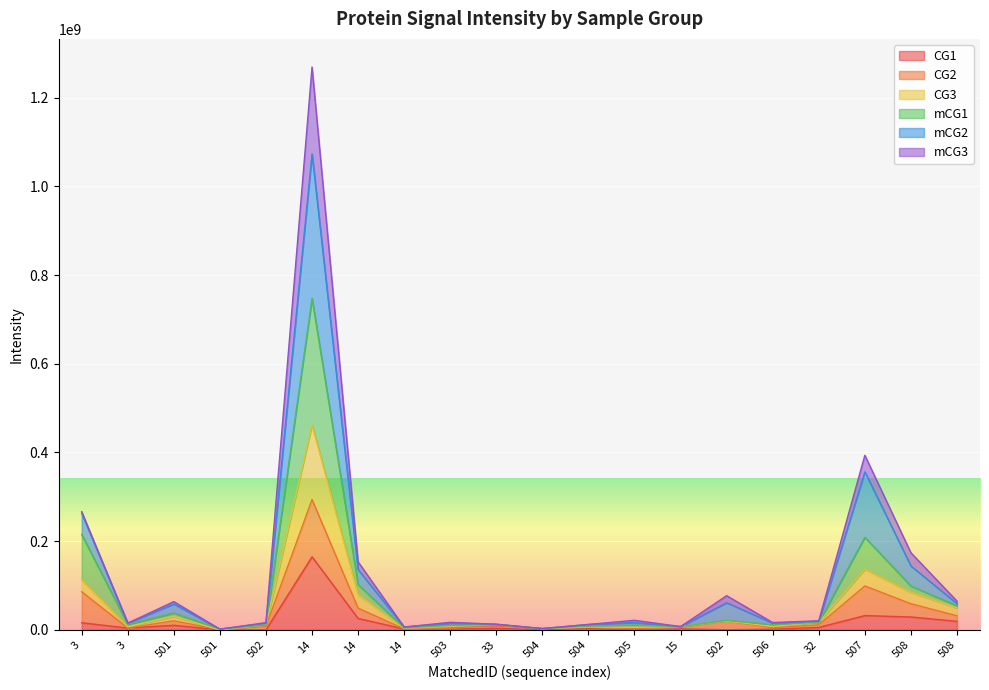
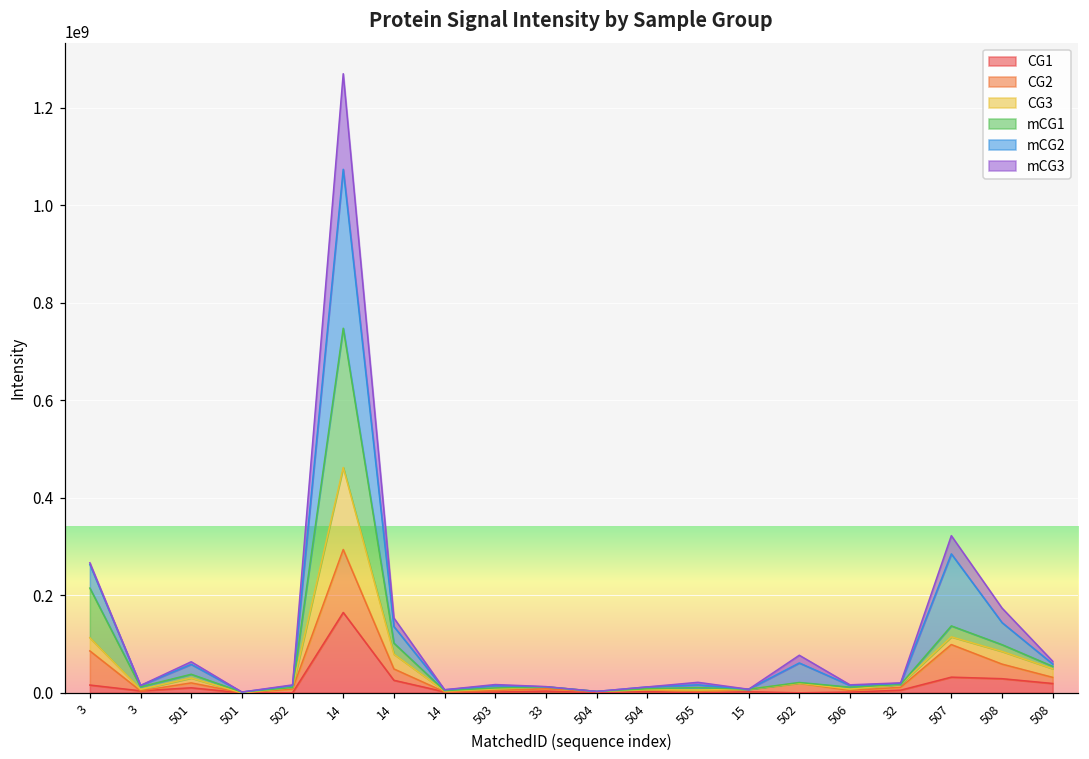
  {
    "CG3": {
-     "507": 40000000
+     "507": 20000000
    },
    "mCG1": {
-     "507": 70000000
+     "507": 20000000
    },
    "mCG2": {
      "507": 150000000
    },
    "mCG3": {
      "507": 40000000
    }
  }
